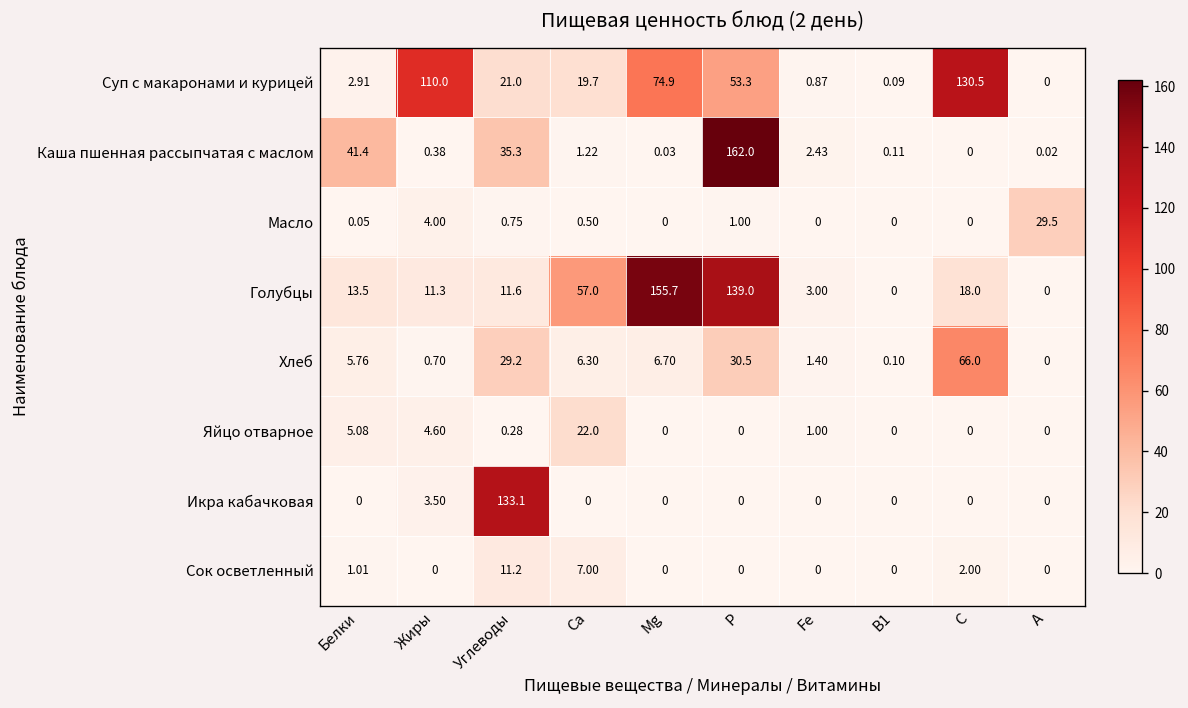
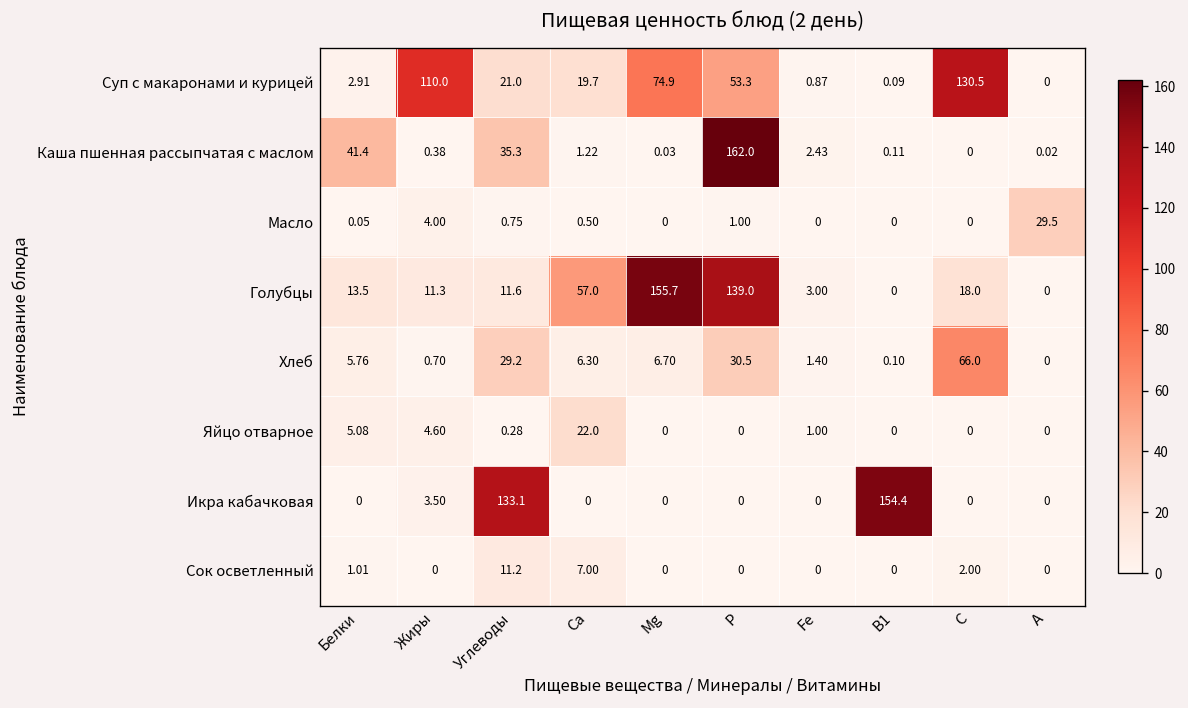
  {
    "Суп с макаронами и курицей": {
      "Белки": 2.91,
      "Жиры": 110.0,
      "Углеводы": 21.0,
      "Са": 19.7,
      "Mg": 74.9,
      "Р": 53.3,
      "Fe": 0.87,
      "В1": 0.09,
      "С": 130.5,
      "А": 0
    },
    "Каша пшенная рассыпчатая с маслом": {
      "Белки": 41.4,
      "Жиры": 0.38,
      "Углеводы": 35.3,
      "Са": 1.22,
      "Mg": 0.03,
      "Р": 162.0,
      "Fe": 2.43,
      "В1": 0.11,
      "С": 0,
      "А": 0.02
    },
    "Масло": {
      "Белки": 0.05,
      "Жиры": 4.00,
      "Углеводы": 0.75,
      "Са": 0.50,
      "Mg": 0,
      "Р": 1.00,
      "Fe": 0,
      "В1": 0,
      "С": 0,
      "А": 29.5
    },
    "Голубцы": {
      "Белки": 13.5,
      "Жиры": 11.3,
      "Углеводы": 11.6,
      "Са": 57.0,
      "Mg": 155.7,
      "Р": 139.0,
      "Fe": 3.00,
      "В1": 0,
      "С": 18.0,
      "А": 0
    },
    "Хлеб": {
      "Белки": 5.76,
      "Жиры": 0.70,
      "Углеводы": 29.2,
      "Са": 6.30,
      "Mg": 6.70,
      "Р": 30.5,
      "Fe": 1.40,
      "В1": 0.10,
      "С": 66.0,
      "А": 0
    },
    "Яйцо отварное": {
      "Белки": 5.08,
      "Жиры": 4.60,
      "Углеводы": 0.28,
      "Са": 22.0,
      "Mg": 0,
      "Р": 0,
      "Fe": 1.00,
      "В1": 0,
      "С": 0,
      "А": 0
    },
    "Икра кабачковая": {
      "Белки": 0,
      "Жиры": 3.50,
      "Углеводы": 133.1,
      "Са": 0,
      "Mg": 0,
      "Р": 0,
      "Fe": 0,
-     "В1": 0,
+     "В1": 154.4,
      "С": 0,
      "А": 0
    },
    "Сок осветленный": {
      "Белки": 1.01,
      "Жиры": 0,
      "Углеводы": 11.2,
      "Са": 7.00,
      "Mg": 0,
      "Р": 0,
      "Fe": 0,
      "В1": 0,
      "С": 2.00,
      "А": 0
    }
  }
